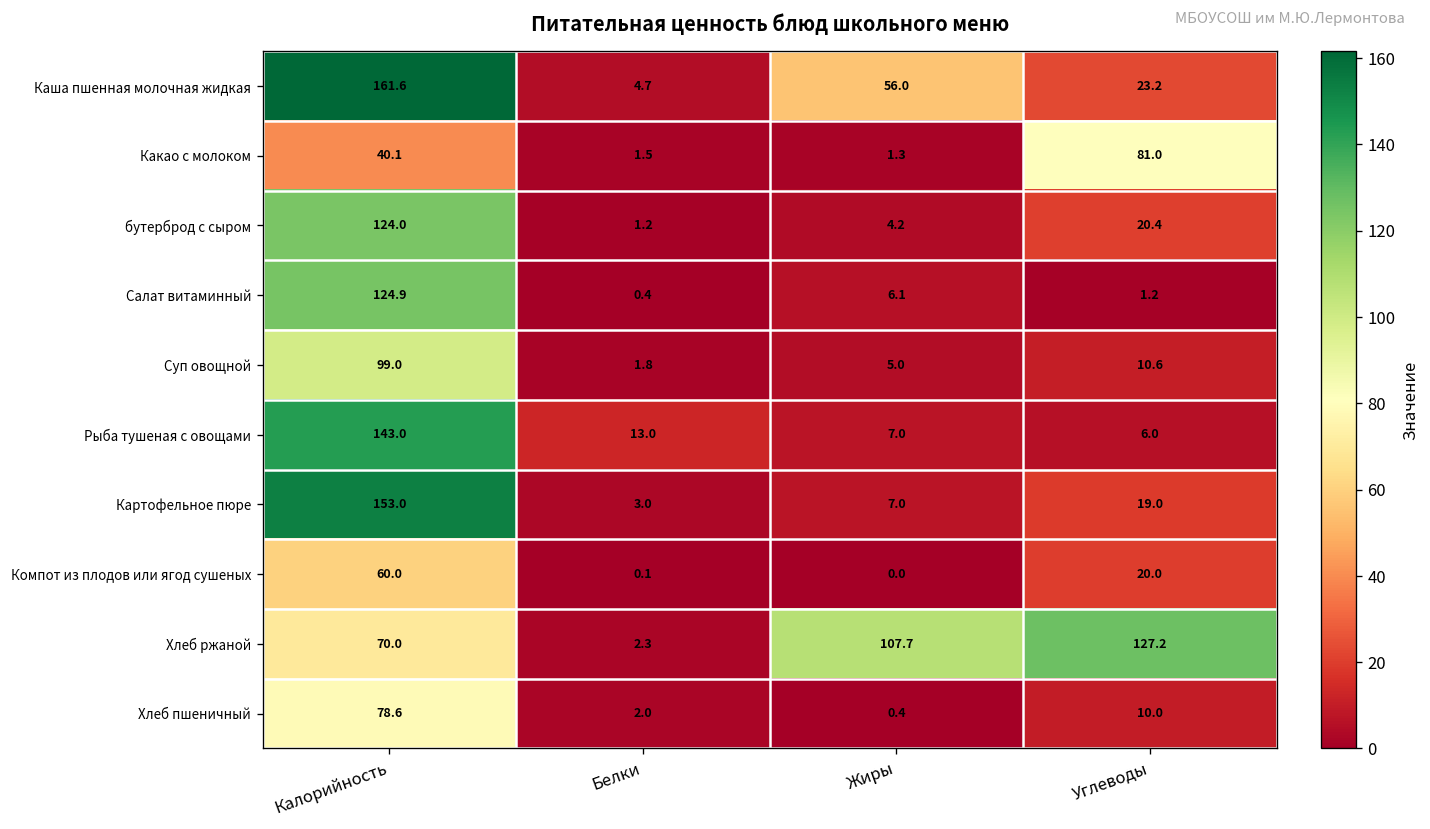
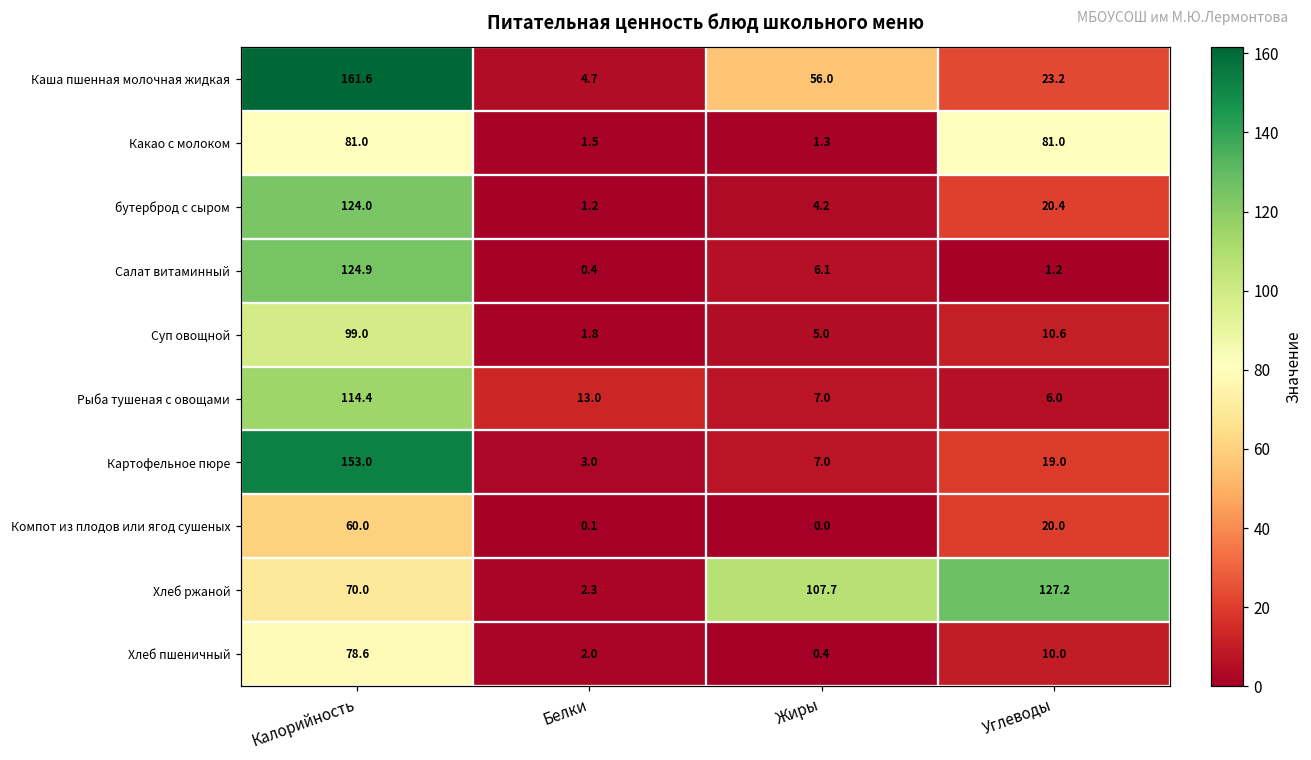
  {
    "Каша пшенная молочная жидкая": {
      "Калорийность": 161.6,
      "Белки": 4.7,
      "Жиры": 56.0,
      "Углеводы": 23.2
    },
    "Какао с молоком": {
-     "Калорийность": 40.1,
+     "Калорийность": 81.0,
      "Белки": 1.5,
      "Жиры": 1.3,
      "Углеводы": 81.0
    },
    "бутерброд с сыром": {
      "Калорийность": 124.0,
      "Белки": 1.2,
      "Жиры": 4.2,
      "Углеводы": 20.4
    },
    "Салат витаминный": {
      "Калорийность": 124.9,
      "Белки": 0.4,
      "Жиры": 6.1,
      "Углеводы": 1.2
    },
    "Суп овощной": {
      "Калорийность": 99.0,
      "Белки": 1.8,
      "Жиры": 5.0,
      "Углеводы": 10.6
    },
    "Рыба тушеная с овощами": {
-     "Калорийность": 143.0,
+     "Калорийность": 114.4,
      "Белки": 13.0,
      "Жиры": 7.0,
      "Углеводы": 6.0
    },
    "Картофельное пюре": {
      "Калорийность": 153.0,
      "Белки": 3.0,
      "Жиры": 7.0,
      "Углеводы": 19.0
    },
    "Компот из плодов или ягод сушеных": {
      "Калорийность": 60.0,
      "Белки": 0.1,
      "Жиры": 0.0,
      "Углеводы": 20.0
    },
    "Хлеб ржаной": {
      "Калорийность": 70.0,
      "Белки": 2.3,
      "Жиры": 107.7,
      "Углеводы": 127.2
    },
    "Хлеб пшеничный": {
      "Калорийность": 78.6,
      "Белки": 2.0,
      "Жиры": 0.4,
      "Углеводы": 10.0
    }
  }
